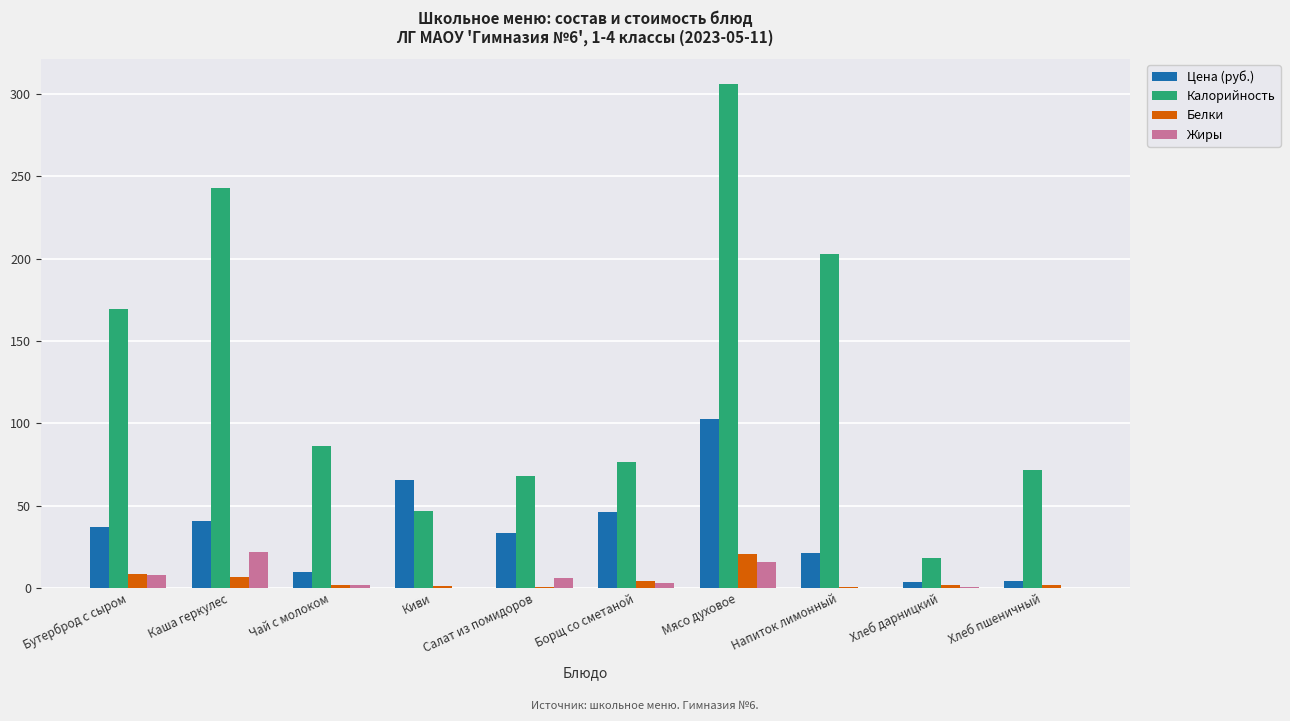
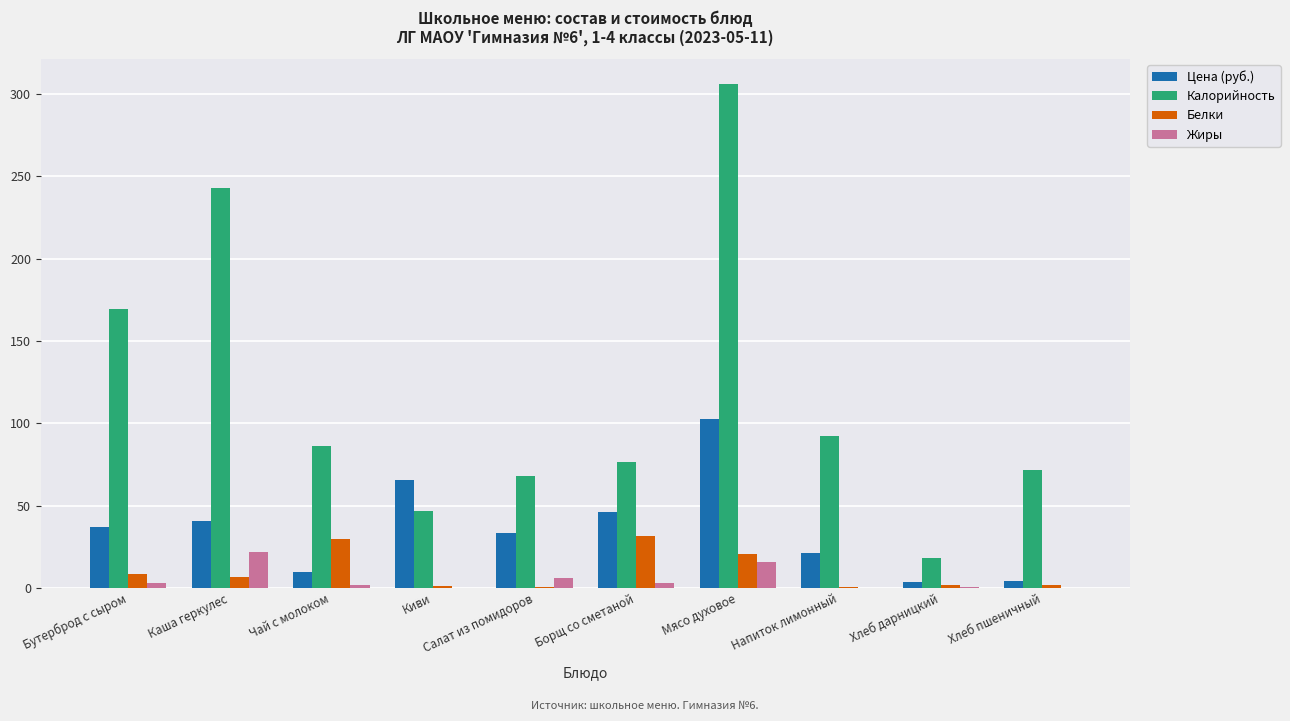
  {
    "Цена (руб.)": {
      "Бутерброд с сыром": 37,
      "Каша геркулес": 40,
      "Чай с молоком": 9,
      "Киви": 65,
      "Салат из помидоров": 33,
      "Борщ со сметаной": 46,
      "Мясо духовое": 103,
      "Напиток лимонный": 21,
      "Хлеб дарницкий": 4,
      "Хлеб пшеничный": 4
    },
    "Калорийность": {
      "Бутерброд с сыром": 170,
      "Каша геркулес": 243,
      "Чай с молоком": 86,
      "Киви": 47,
      "Салат из помидоров": 68,
      "Борщ со сметаной": 76,
      "Мясо духовое": 306,
-     "Напиток лимонный": 203,
+     "Напиток лимонный": 92,
      "Хлеб дарницкий": 18,
      "Хлеб пшеничный": 71
    },
    "Белки": {
      "Бутерброд с сыром": 8,
      "Каша геркулес": 6,
-     "Чай с молоком": 2,
-     "Борщ со сметаной": 4,
+     "Чай с молоком": 30,
+     "Борщ со сметаной": 31,
      "Мясо духовое": 20,
      "Хлеб дарницкий": 2,
      "Хлеб пшеничный": 2
    },
    "Жиры": {
-     "Бутерброд с сыром": 8,
+     "Бутерброд с сыром": 3,
      "Каша геркулес": 22,
      "Чай с молоком": 2,
      "Киви": 0,
      "Салат из помидоров": 6,
      "Борщ со сметаной": 3,
      "Мясо духовое": 16
    }
  }
